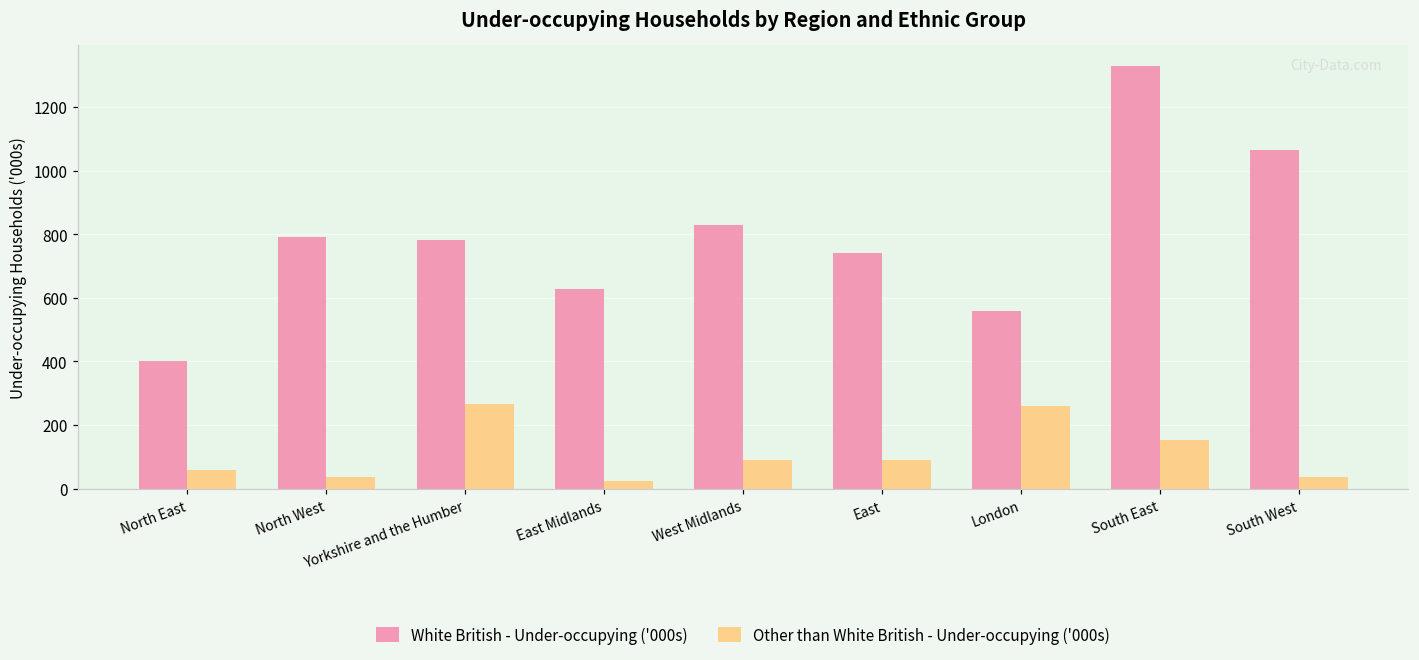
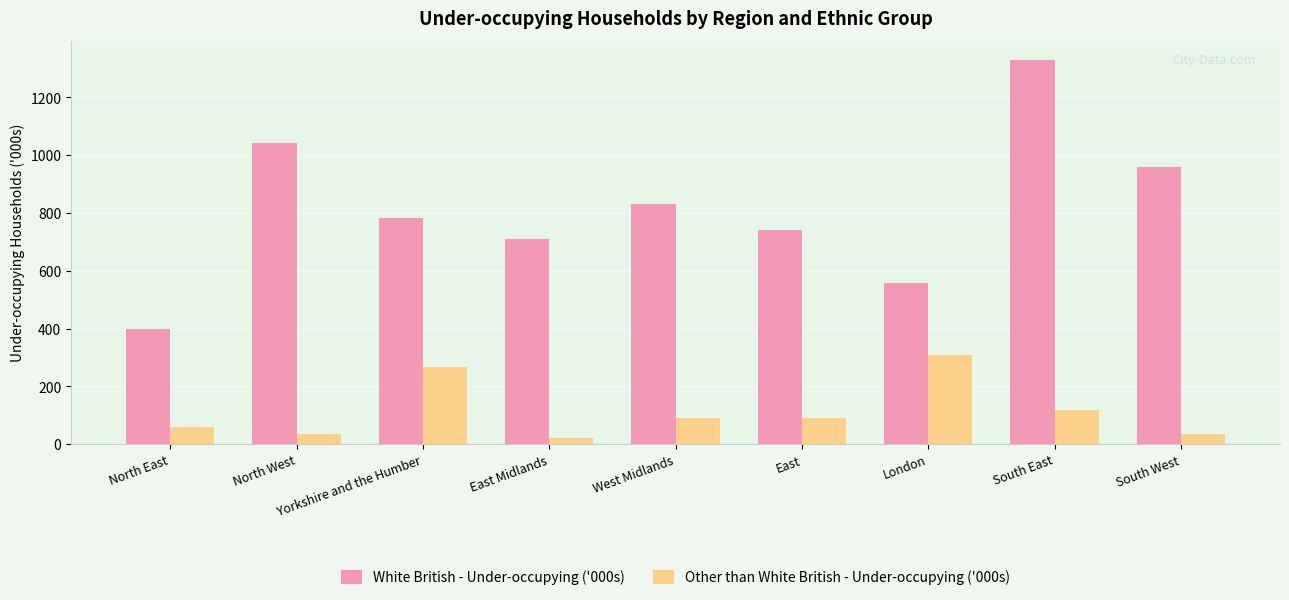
  {
    "White British - Under-occupying ('000s)": {
      "North East": 400,
-     "North West": 790,
+     "North West": 1040,
      "Yorkshire and the Humber": 780,
-     "East Midlands": 630,
+     "East Midlands": 710,
      "West Midlands": 830,
      "East": 740,
      "London": 560,
      "South East": 1330,
-     "South West": 1070
+     "South West": 960
    },
    "Other than White British - Under-occupying ('000s)": {
      "North East": 60,
      "North West": 40,
      "Yorkshire and the Humber": 270,
      "East Midlands": 20,
      "West Midlands": 90,
      "East": 90,
-     "London": 260,
-     "South East": 150,
+     "London": 310,
+     "South East": 120,
      "South West": 40
    }
  }
